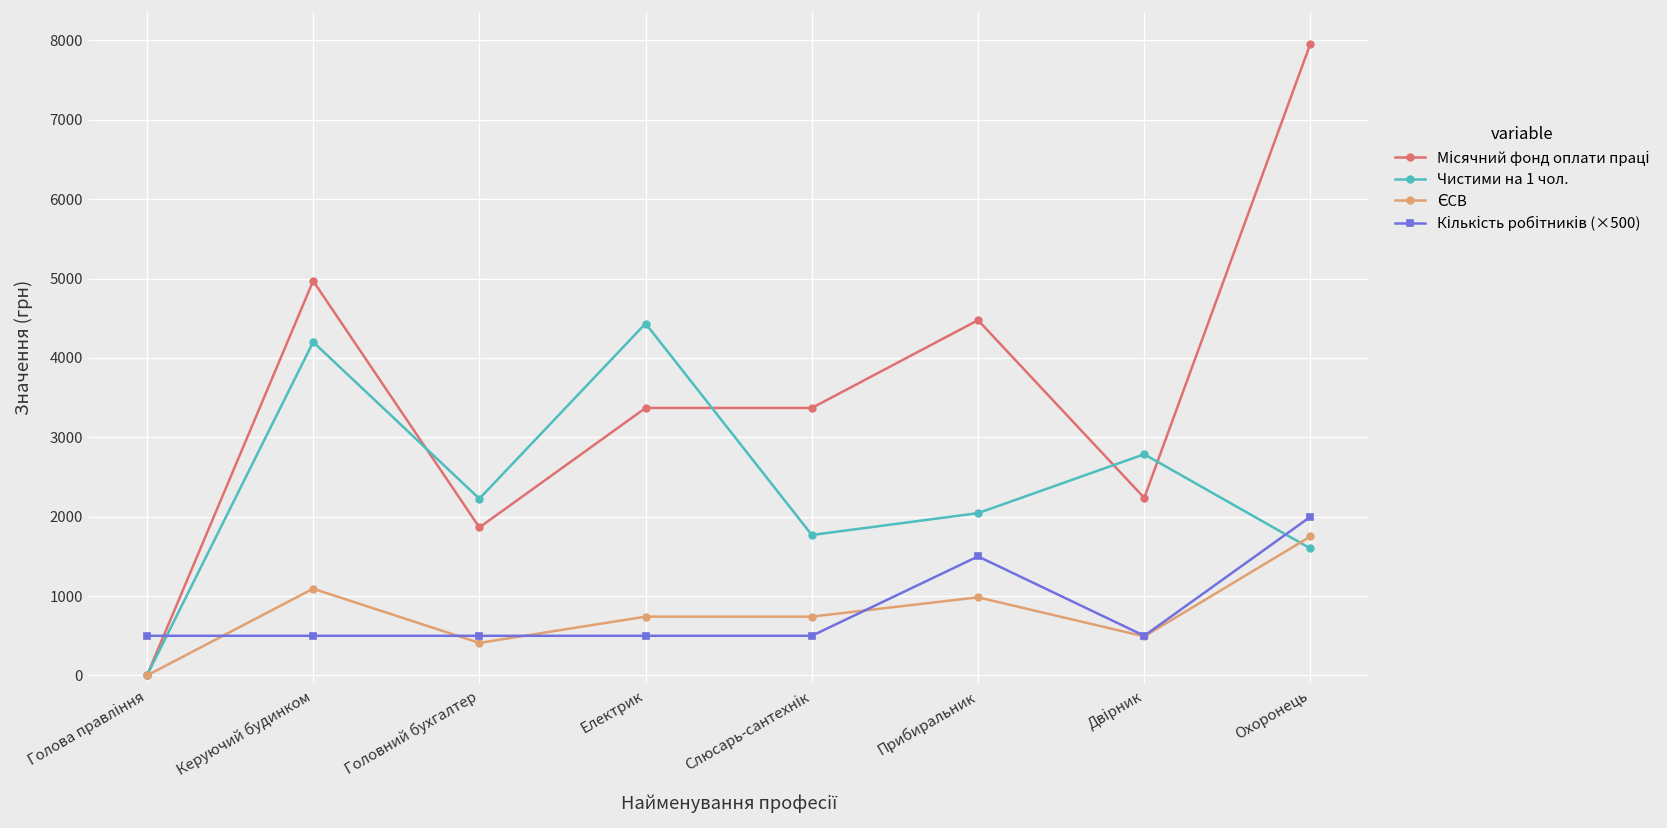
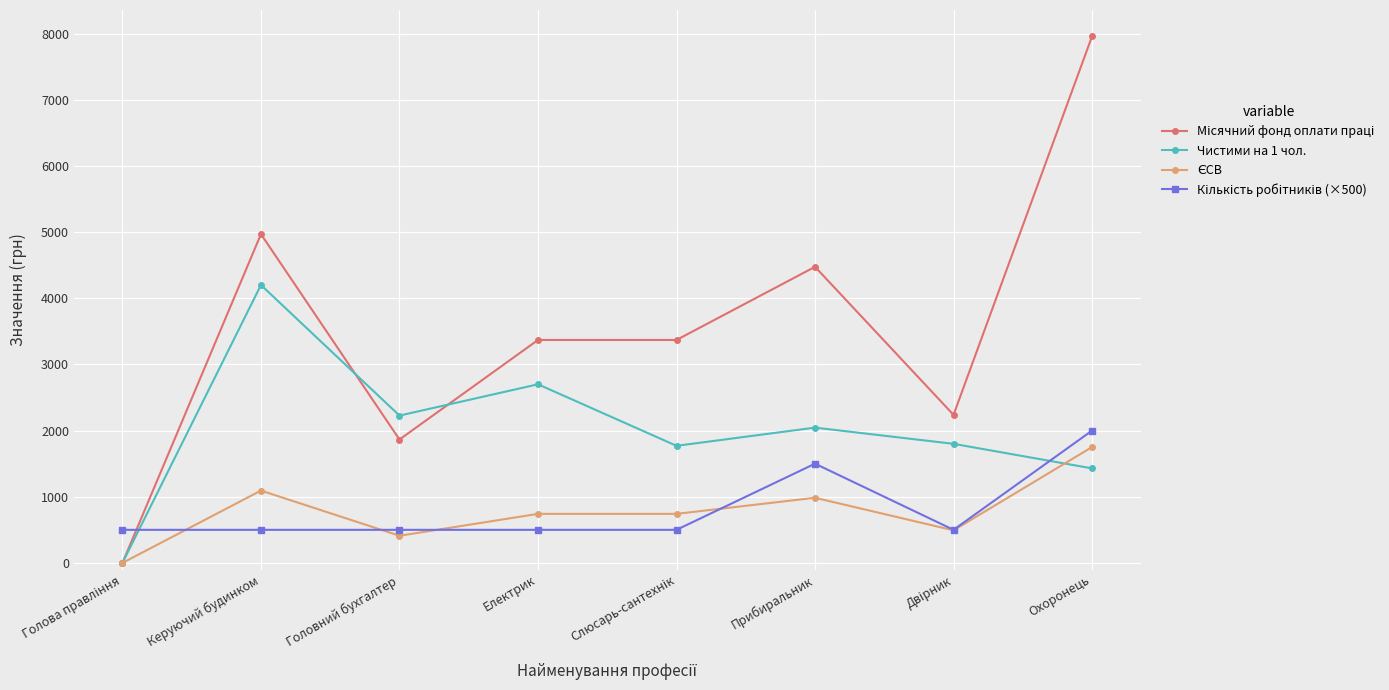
  {
    "Чистими на 1 чол.": {
      "Керуючий будинком": 4200,
      "Головний бухгалтер": 2200,
-     "Електрик": 4400,
+     "Електрик": 2700,
      "Слюсарь-сантехнік": 1800,
      "Прибиральник": 2000,
-     "Двірник": 2800,
-     "Охоронець": 1600
+     "Двірник": 1800,
+     "Охоронець": 1400
    },
    "Кількість робітників (×500)": {
      "Голова правління": 500,
      "Керуючий будинком": 500,
      "Головний бухгалтер": 500,
      "Електрик": 500,
      "Слюсарь-сантехнік": 500,
      "Прибиральник": 1500,
      "Охоронець": 2000
    }
  }
